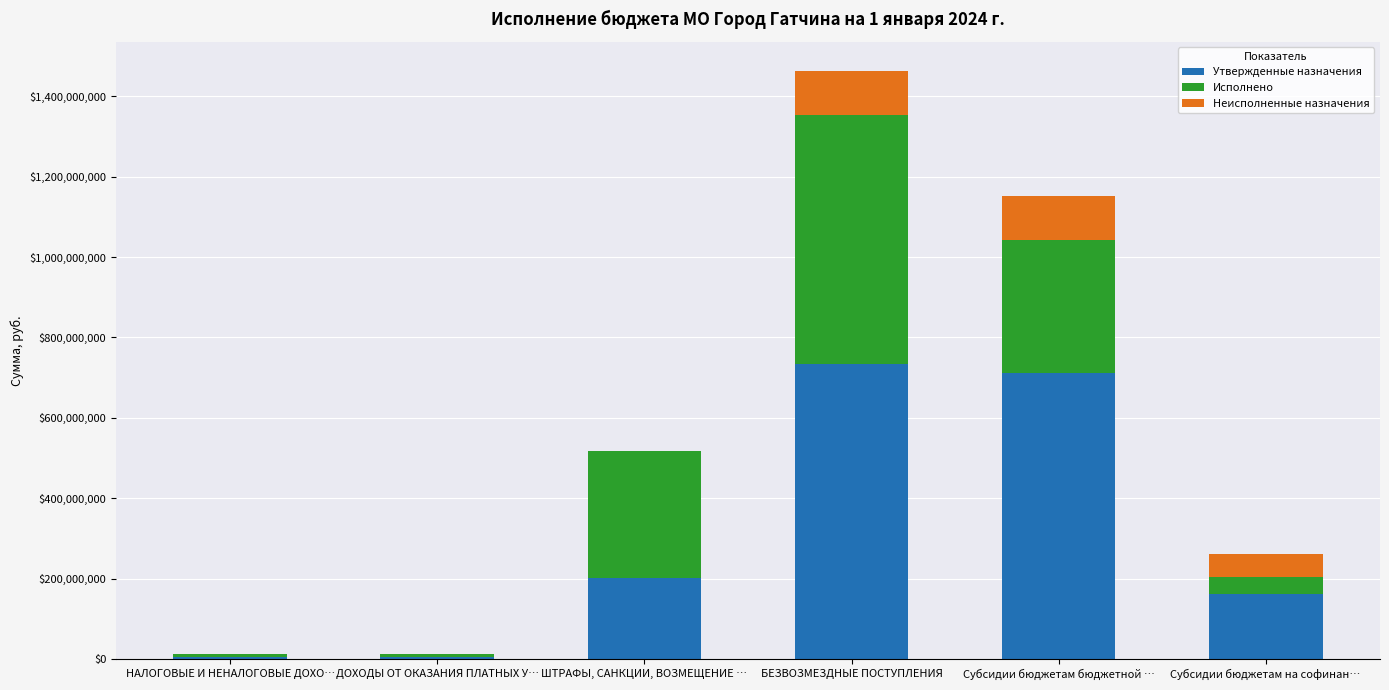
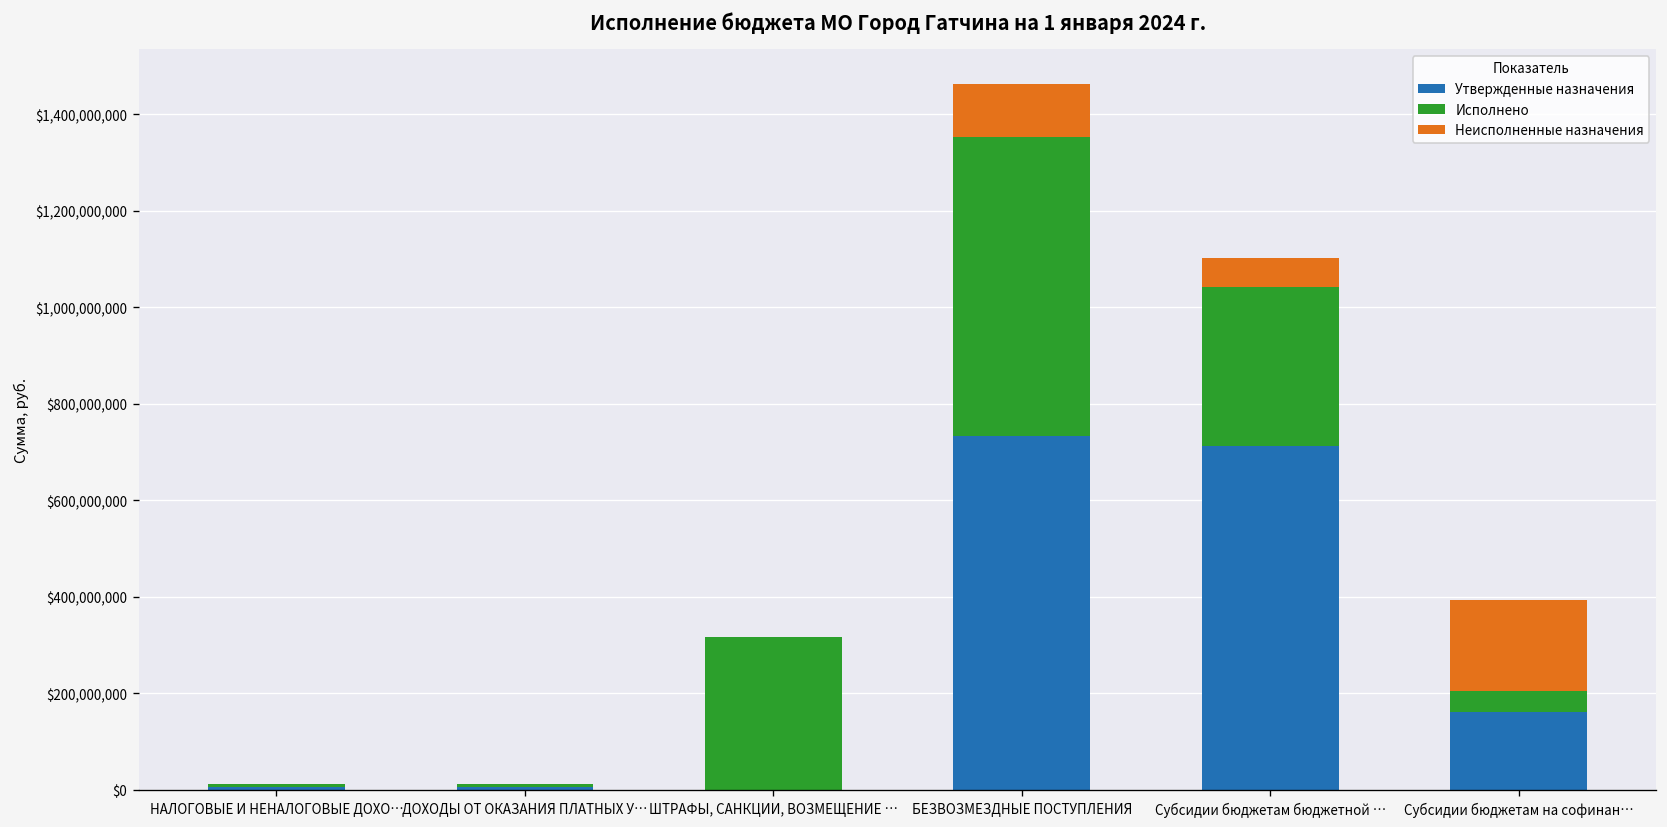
  {
    "Утвержденные назначения": {
-     "ШТРАФЫ, САНКЦИИ, ВОЗМЕЩЕНИЕ …": "$200,000,000",
+     "ШТРАФЫ, САНКЦИИ, ВОЗМЕЩЕНИЕ …": "$0",
      "БЕЗВОЗМЕЗДНЫЕ ПОСТУПЛЕНИЯ": "$730,000,000",
      "Субсидии бюджетам бюджетной …": "$710,000,000",
      "Субсидии бюджетам на софинан…": "$160,000,000"
    },
    "Исполнено": {
      "ШТРАФЫ, САНКЦИИ, ВОЗМЕЩЕНИЕ …": "$320,000,000",
      "БЕЗВОЗМЕЗДНЫЕ ПОСТУПЛЕНИЯ": "$620,000,000",
      "Субсидии бюджетам бюджетной …": "$330,000,000",
      "Субсидии бюджетам на софинан…": "$40,000,000"
    },
    "Неисполненные назначения": {
      "НАЛОГОВЫЕ И НЕНАЛОГОВЫЕ ДОХО…": "$0",
      "ДОХОДЫ ОТ ОКАЗАНИЯ ПЛАТНЫХ У…": "$0",
      "ШТРАФЫ, САНКЦИИ, ВОЗМЕЩЕНИЕ …": "$0",
      "БЕЗВОЗМЕЗДНЫЕ ПОСТУПЛЕНИЯ": "$110,000,000",
-     "Субсидии бюджетам бюджетной …": "$110,000,000",
-     "Субсидии бюджетам на софинан…": "$60,000,000"
+     "Субсидии бюджетам бюджетной …": "$60,000,000",
+     "Субсидии бюджетам на софинан…": "$190,000,000"
    }
  }
